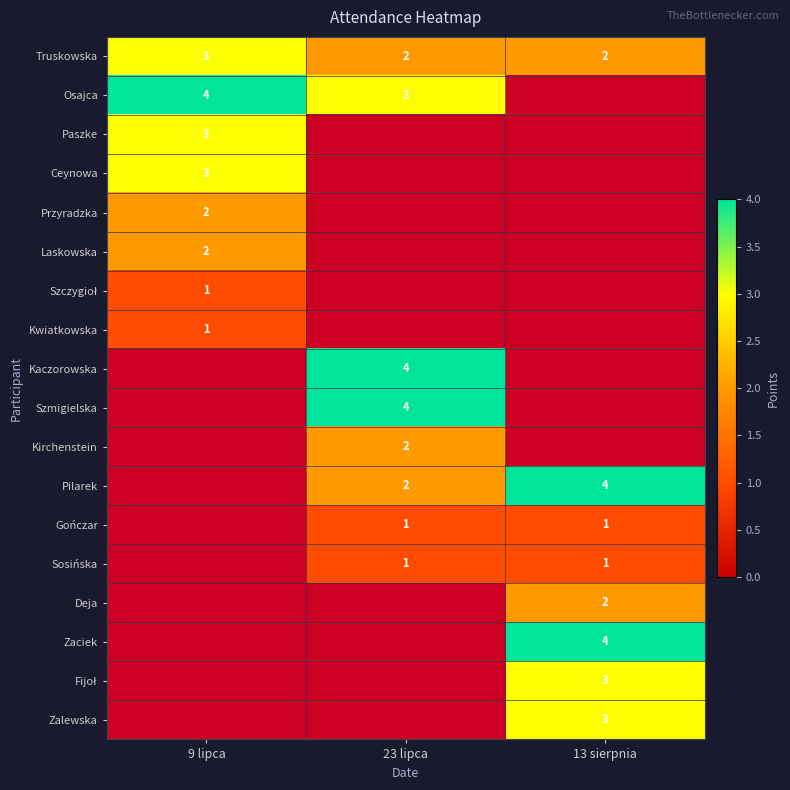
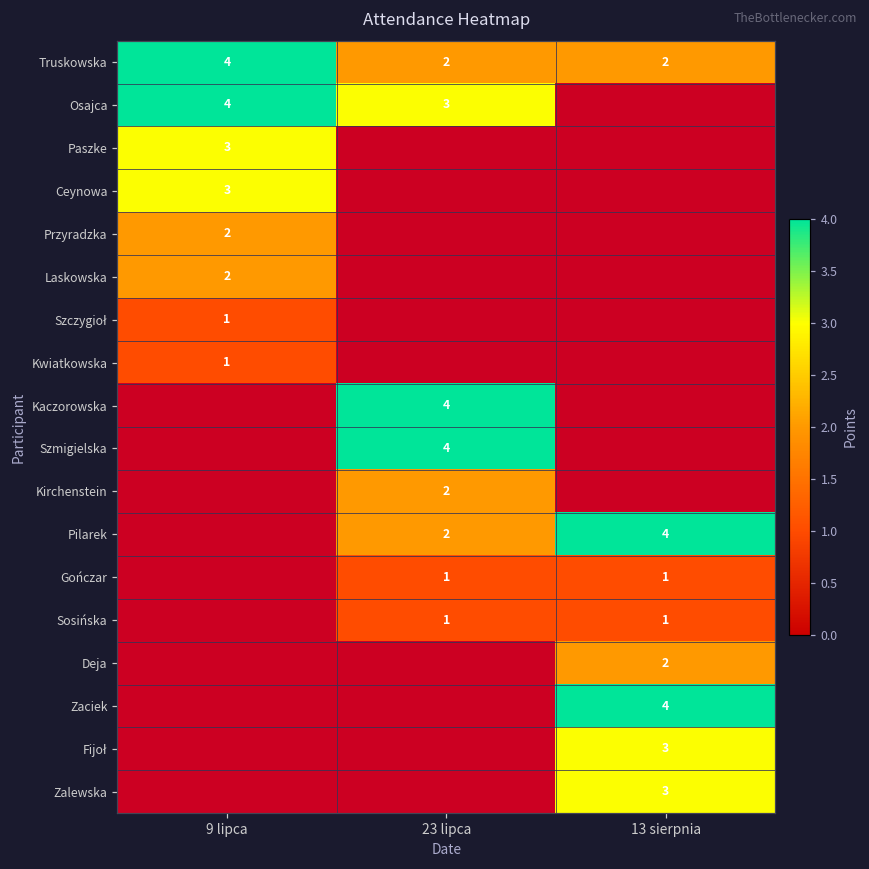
  {
    "Truskowska": {
-     "9 lipca": 3,
+     "9 lipca": 4,
      "23 lipca": 2,
      "13 sierpnia": 2
    },
    "Osajca": {
      "9 lipca": 4,
      "23 lipca": 3
    },
    "Paszke": {
      "9 lipca": 3
    },
    "Ceynowa": {
      "9 lipca": 3
    },
    "Przyradzka": {
      "9 lipca": 2
    },
    "Laskowska": {
      "9 lipca": 2
    },
    "Szczygioł": {
      "9 lipca": 1
    },
    "Kwiatkowska": {
      "9 lipca": 1
    },
    "Kaczorowska": {
      "23 lipca": 4
    },
    "Szmigielska": {
      "23 lipca": 4
    },
    "Kirchenstein": {
      "23 lipca": 2
    },
    "Pilarek": {
      "23 lipca": 2,
      "13 sierpnia": 4
    },
    "Gończar": {
      "23 lipca": 1,
      "13 sierpnia": 1
    },
    "Sosińska": {
      "23 lipca": 1,
      "13 sierpnia": 1
    },
    "Deja": {
      "13 sierpnia": 2
    },
    "Zaciek": {
      "13 sierpnia": 4
    },
    "Fijoł": {
      "13 sierpnia": 3
    },
    "Zalewska": {
      "13 sierpnia": 3
    }
  }
